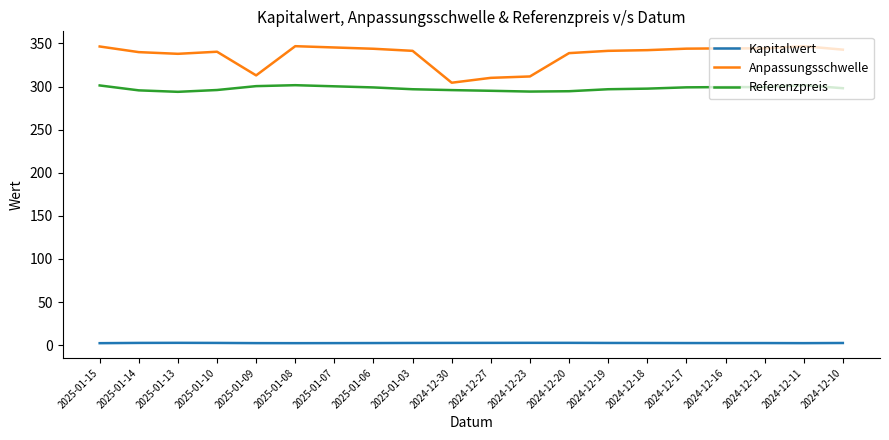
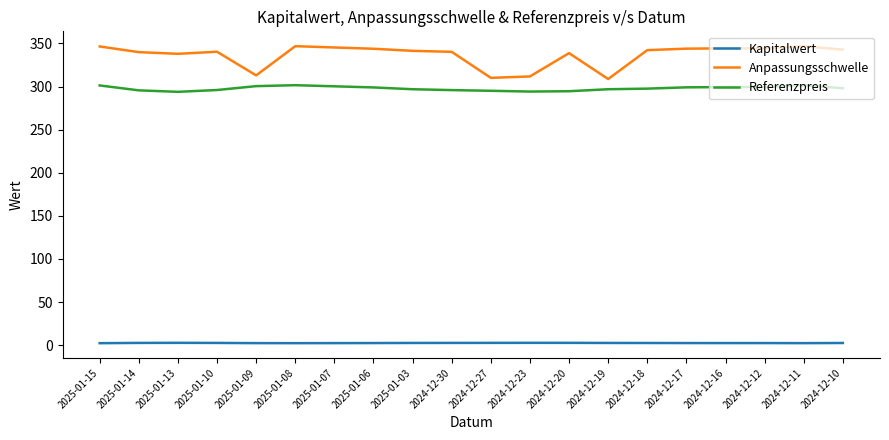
  {
    "Kapitalwert": {
      "2025-01-15": 0,
      "2025-01-14": 0,
      "2025-01-13": 0,
      "2025-01-10": 0,
      "2025-01-09": 0,
      "2025-01-08": 0,
      "2025-01-07": 0,
      "2025-01-06": 0,
      "2025-01-03": 0,
      "2024-12-30": 0,
      "2024-12-27": 0,
      "2024-12-23": 0,
      "2024-12-20": 0,
      "2024-12-19": 0,
      "2024-12-18": 0,
      "2024-12-17": 0,
      "2024-12-16": 0,
      "2024-12-12": 0,
      "2024-12-11": 0,
      "2024-12-10": 0
    },
    "Anpassungsschwelle": {
      "2025-01-15": 350,
      "2025-01-14": 340,
      "2025-01-13": 340,
      "2025-01-10": 340,
      "2025-01-09": 310,
      "2025-01-08": 350,
      "2025-01-07": 350,
      "2025-01-06": 340,
      "2025-01-03": 340,
-     "2024-12-30": 300,
+     "2024-12-30": 340,
      "2024-12-27": 310,
      "2024-12-23": 310,
      "2024-12-20": 340,
-     "2024-12-19": 340,
+     "2024-12-19": 310,
      "2024-12-18": 340,
      "2024-12-17": 340
    },
    "Referenzpreis": {
      "2025-01-15": 300,
      "2025-01-14": 300,
      "2025-01-13": 290,
      "2025-01-10": 300,
      "2025-01-09": 300,
      "2025-01-08": 300,
      "2025-01-07": 300,
      "2025-01-06": 300,
      "2025-01-03": 300,
      "2024-12-30": 300,
      "2024-12-27": 300,
      "2024-12-23": 290,
      "2024-12-20": 290,
      "2024-12-19": 300,
      "2024-12-18": 300,
      "2024-12-17": 300
    }
  }
